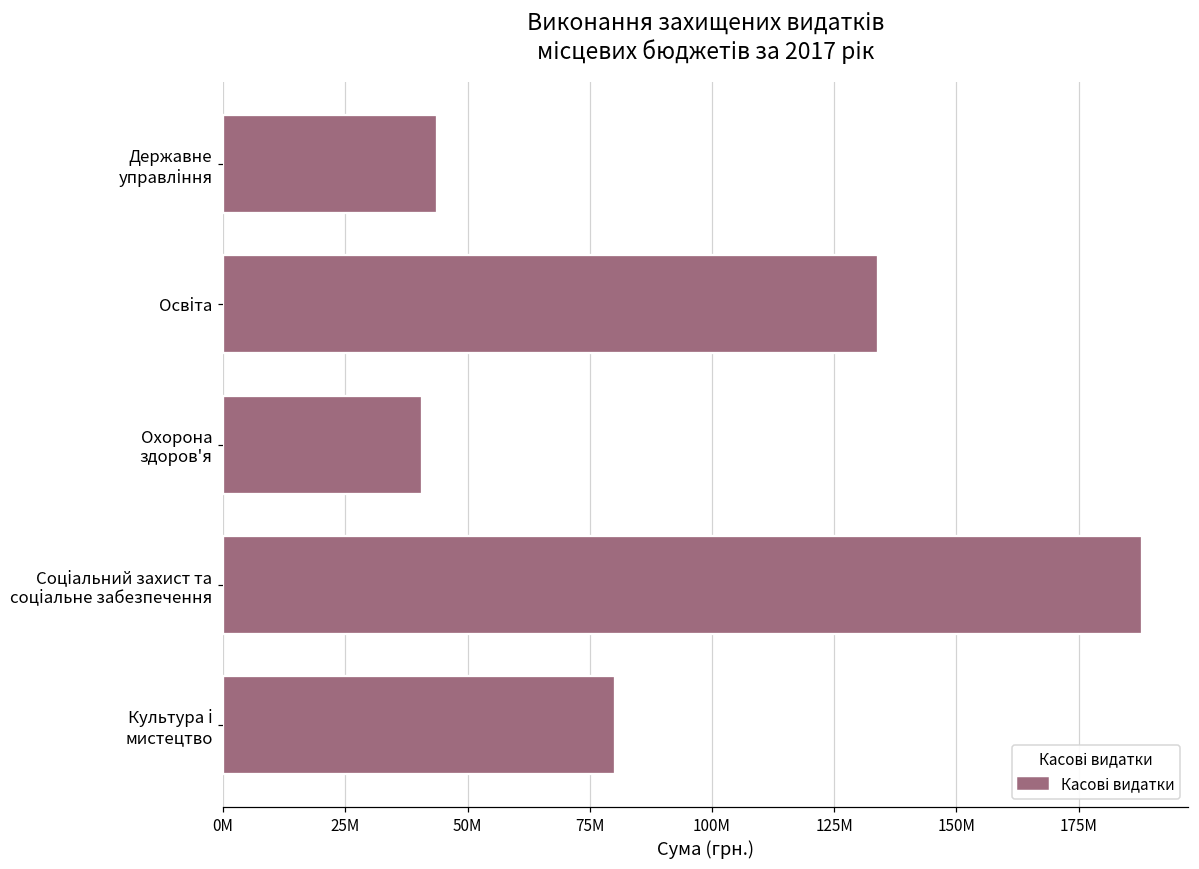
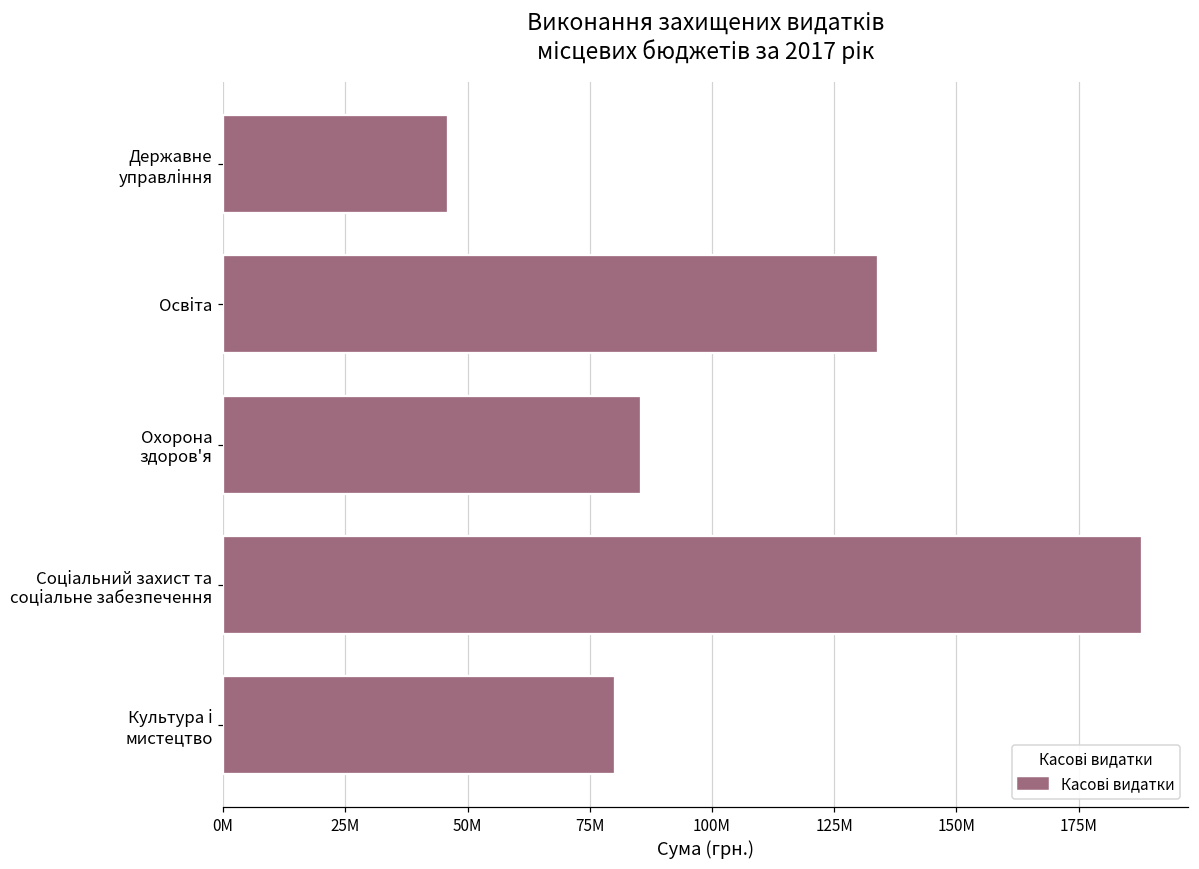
  {
-   "Державне управління": 44000000,
+   "Державне управління": 46000000,
    "Освіта": 134000000,
-   "Охорона здоров'я": 41000000,
+   "Охорона здоров'я": 85000000,
    "Соціальний захист та соціальне забезпечення": 188000000,
    "Культура і мистецтво": 80000000
  }
